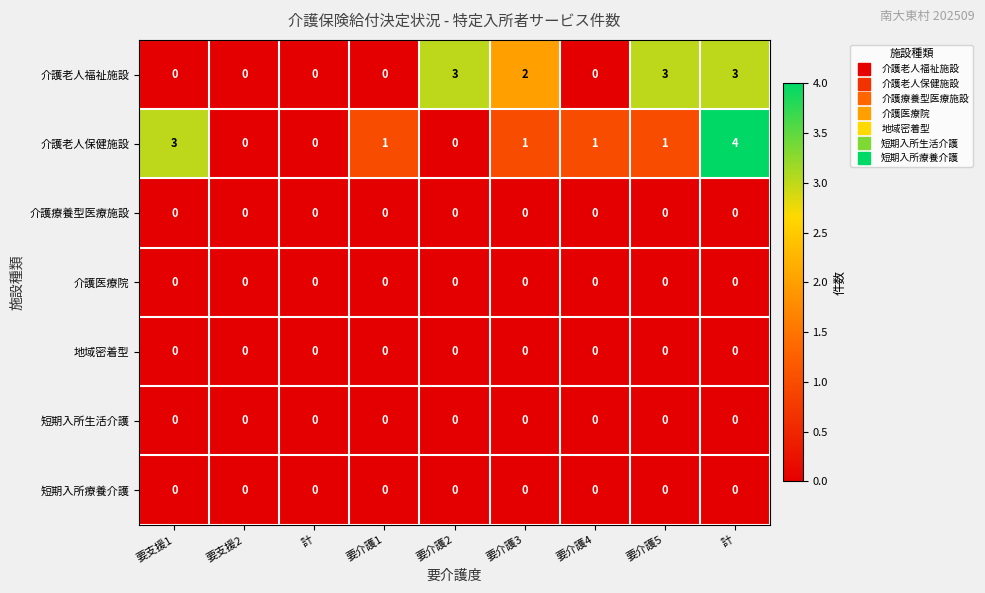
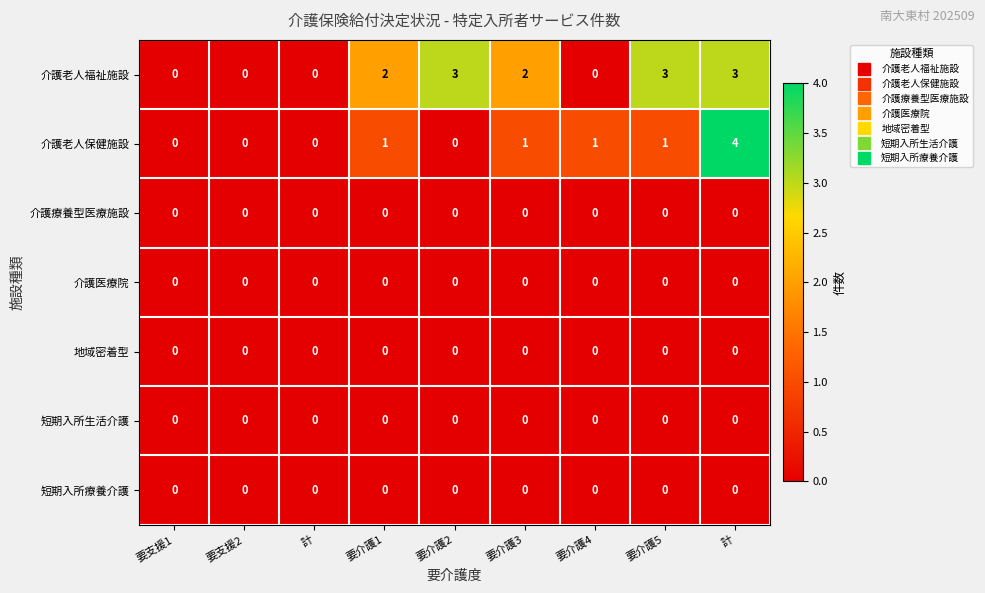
  {
    "介護老人福祉施設": {
      "要支援1": 0,
      "要支援2": 0,
-     "要介護1": 0,
+     "要介護1": 2,
      "要介護2": 3,
      "要介護3": 2,
      "要介護4": 0,
      "要介護5": 3
    },
    "介護老人保健施設": {
-     "要支援1": 3,
+     "要支援1": 0,
      "要支援2": 0,
      "要介護1": 1,
      "要介護2": 0,
      "要介護3": 1,
      "要介護4": 1,
      "要介護5": 1
    },
    "介護療養型医療施設": {
      "要支援1": 0,
      "要支援2": 0,
      "要介護1": 0,
      "要介護2": 0,
      "要介護3": 0,
      "要介護4": 0,
      "要介護5": 0
    },
    "介護医療院": {
      "要支援1": 0,
      "要支援2": 0,
      "要介護1": 0,
      "要介護2": 0,
      "要介護3": 0,
      "要介護4": 0,
      "要介護5": 0
    },
    "地域密着型": {
      "要支援1": 0,
      "要支援2": 0,
      "要介護1": 0,
      "要介護2": 0,
      "要介護3": 0,
      "要介護4": 0,
      "要介護5": 0
    },
    "短期入所生活介護": {
      "要支援1": 0,
      "要支援2": 0,
      "要介護1": 0,
      "要介護2": 0,
      "要介護3": 0,
      "要介護4": 0,
      "要介護5": 0
    },
    "短期入所療養介護": {
      "要支援1": 0,
      "要支援2": 0,
      "要介護1": 0,
      "要介護2": 0,
      "要介護3": 0,
      "要介護4": 0,
      "要介護5": 0
    }
  }
